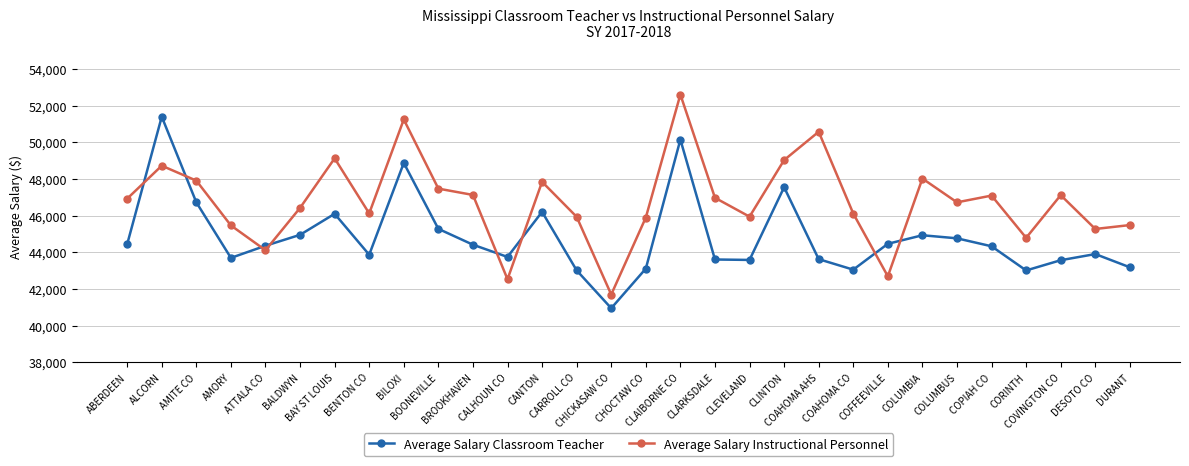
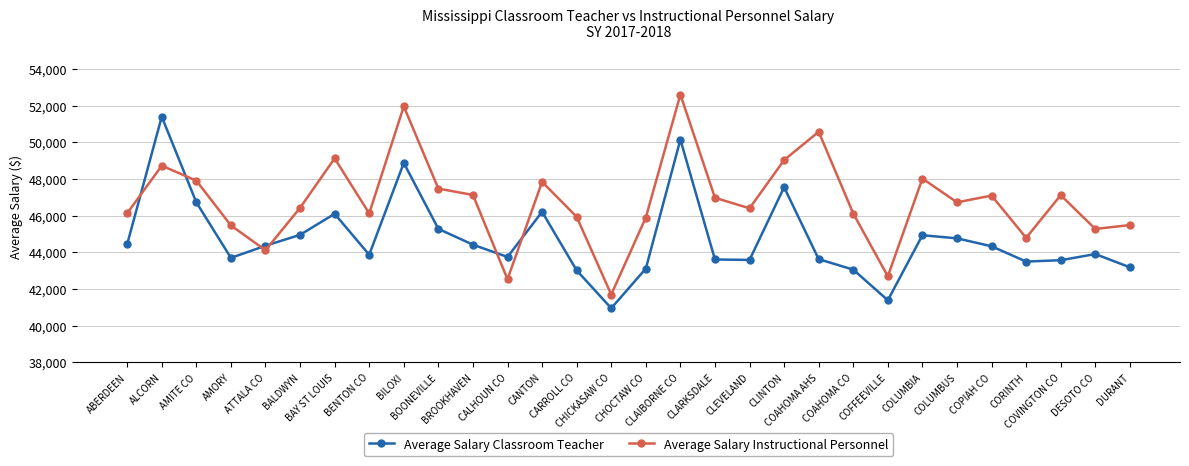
  {
    "Average Salary Classroom Teacher": {
      "ABERDEEN": "44,400",
      "ALCORN": "51,400",
      "AMITE CO": "46,700",
      "AMORY": "43,700",
      "ATTALA CO": "44,400",
      "BALDWYN": "45,000",
      "BAY ST LOUIS": "46,100",
      "BENTON CO": "43,900",
      "BILOXI": "48,900",
      "BOONEVILLE": "45,300",
      "BROOKHAVEN": "44,400",
      "CALHOUN CO": "43,700",
      "CANTON": "46,200",
      "CARROLL CO": "43,000",
      "CHICKASAW CO": "41,000",
      "CHOCTAW CO": "43,100",
      "CLAIBORNE CO": "50,100",
      "CLARKSDALE": "43,600",
      "CLEVELAND": "43,600",
      "CLINTON": "47,500",
      "COAHOMA AHS": "43,600",
      "COAHOMA CO": "43,100",
-     "COFFEEVILLE": "44,500",
+     "COFFEEVILLE": "41,400",
      "COLUMBIA": "44,900",
      "COLUMBUS": "44,800",
      "COPIAH CO": "44,300",
-     "CORINTH": "43,000",
+     "CORINTH": "43,500",
      "COVINGTON CO": "43,600",
      "DESOTO CO": "43,900",
      "DURANT": "43,200"
    },
    "Average Salary Instructional Personnel": {
-     "ABERDEEN": "46,900",
+     "ABERDEEN": "46,100",
      "ALCORN": "48,700",
      "AMITE CO": "47,900",
      "AMORY": "45,500",
      "ATTALA CO": "44,100",
      "BALDWYN": "46,400",
      "BAY ST LOUIS": "49,100",
      "BENTON CO": "46,100",
-     "BILOXI": "51,200",
+     "BILOXI": "52,000",
      "BOONEVILLE": "47,500",
      "BROOKHAVEN": "47,100",
      "CALHOUN CO": "42,500",
      "CANTON": "47,800",
      "CARROLL CO": "45,900",
      "CHICKASAW CO": "41,700",
      "CHOCTAW CO": "45,900",
      "CLAIBORNE CO": "52,600",
      "CLARKSDALE": "47,000",
-     "CLEVELAND": "45,900",
+     "CLEVELAND": "46,400",
      "CLINTON": "49,000",
      "COAHOMA AHS": "50,600",
      "COAHOMA CO": "46,100",
      "COFFEEVILLE": "42,700",
      "COLUMBIA": "48,000",
      "COLUMBUS": "46,700",
      "COPIAH CO": "47,100",
      "CORINTH": "44,800",
      "COVINGTON CO": "47,100",
      "DESOTO CO": "45,300",
      "DURANT": "45,500"
    }
  }
